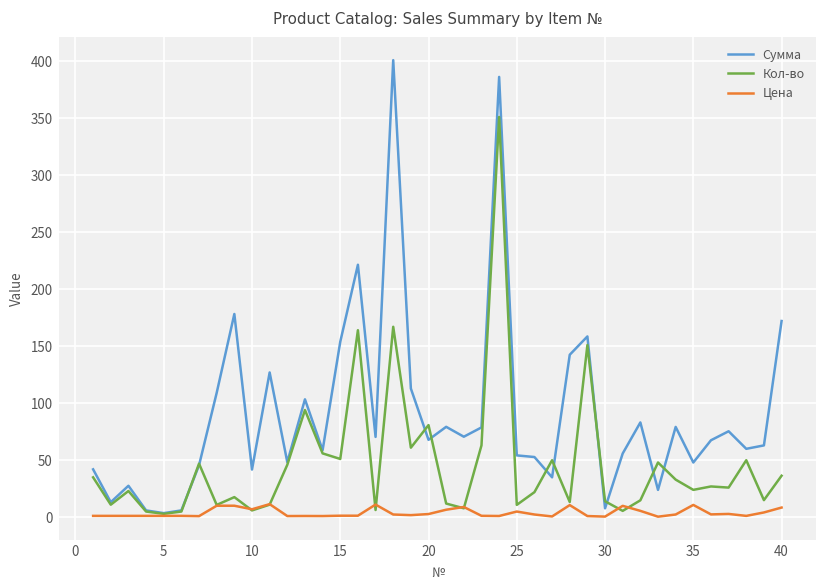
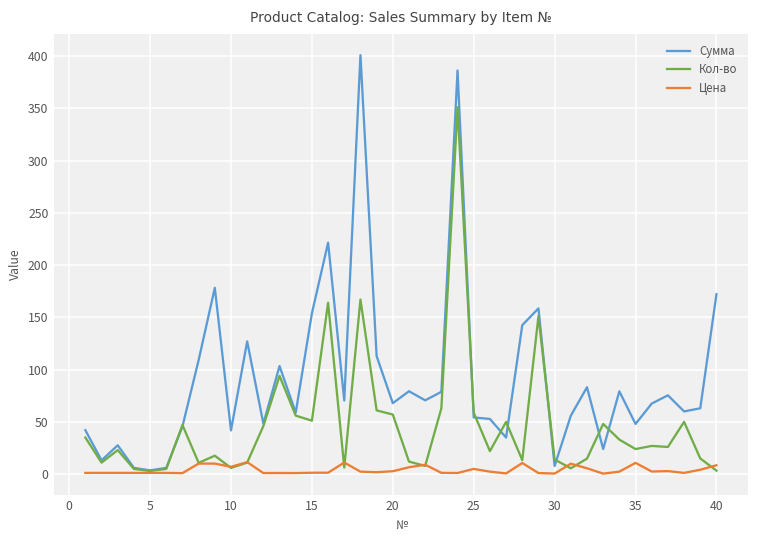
  {
    "Сумма": {
      "10": 40,
      "15": 150,
      "20": 70,
      "25": 50,
      "30": 10,
      "35": 50,
      "40": 170
    },
    "Кол-во": {
      "15": 50,
-     "20": 80,
-     "25": 10,
+     "20": 60,
+     "25": 60,
      "30": 10,
      "35": 20,
-     "40": 40
+     "40": 0
    },
    "Цена": {
      "15": 0,
      "20": 0,
      "25": 10,
      "30": 0,
      "35": 10,
      "40": 10
    }
  }
